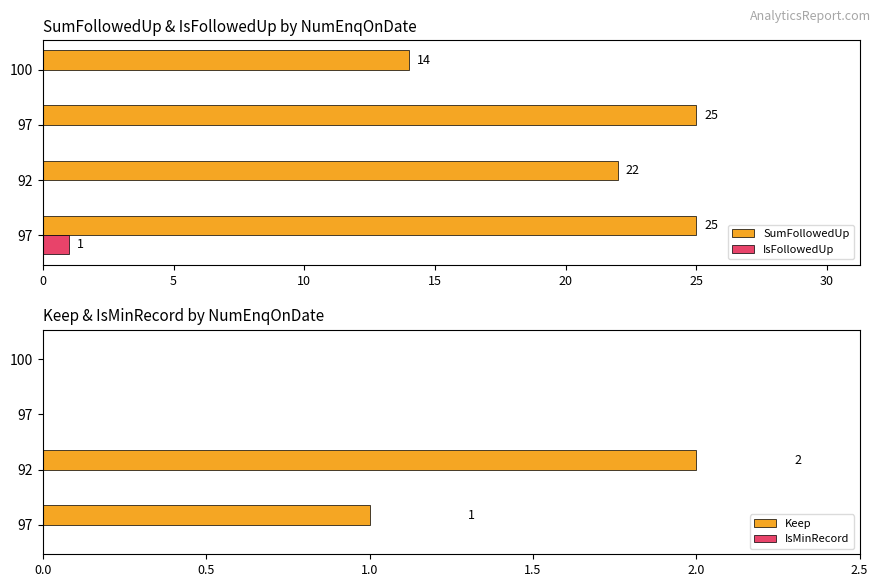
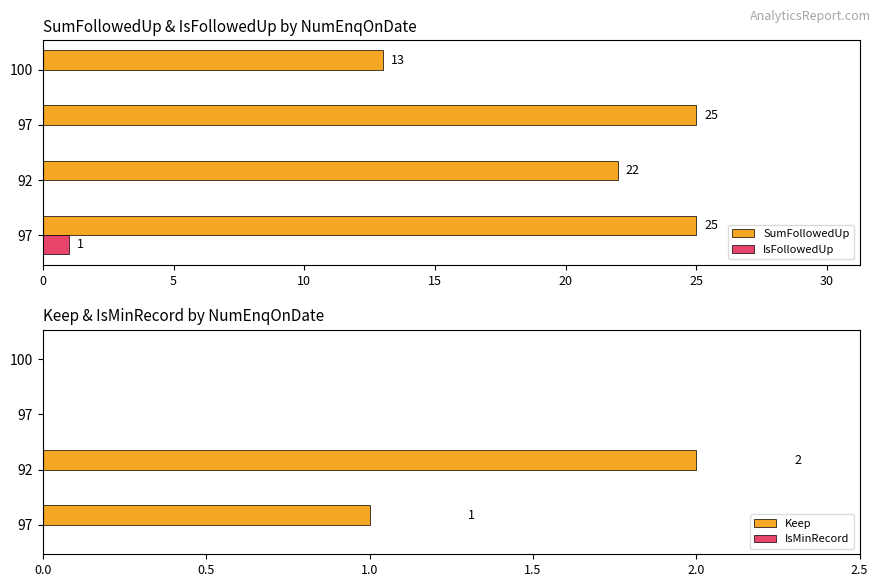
  {
    "SumFollowedUp & IsFollowedUp by NumEnqOnDate": {
      "SumFollowedUp": {
-       "100": 14,
+       "100": 13,
        "92": 22
      },
      "IsFollowedUp": {
        "100": 0.0,
        "92": 0.0
      }
    },
    "Keep & IsMinRecord by NumEnqOnDate": {
      "Keep": {
        "100": 0.00,
        "92": 2.00
      },
      "IsMinRecord": {
        "100": 0.00,
        "92": 0.00
      }
    }
  }
